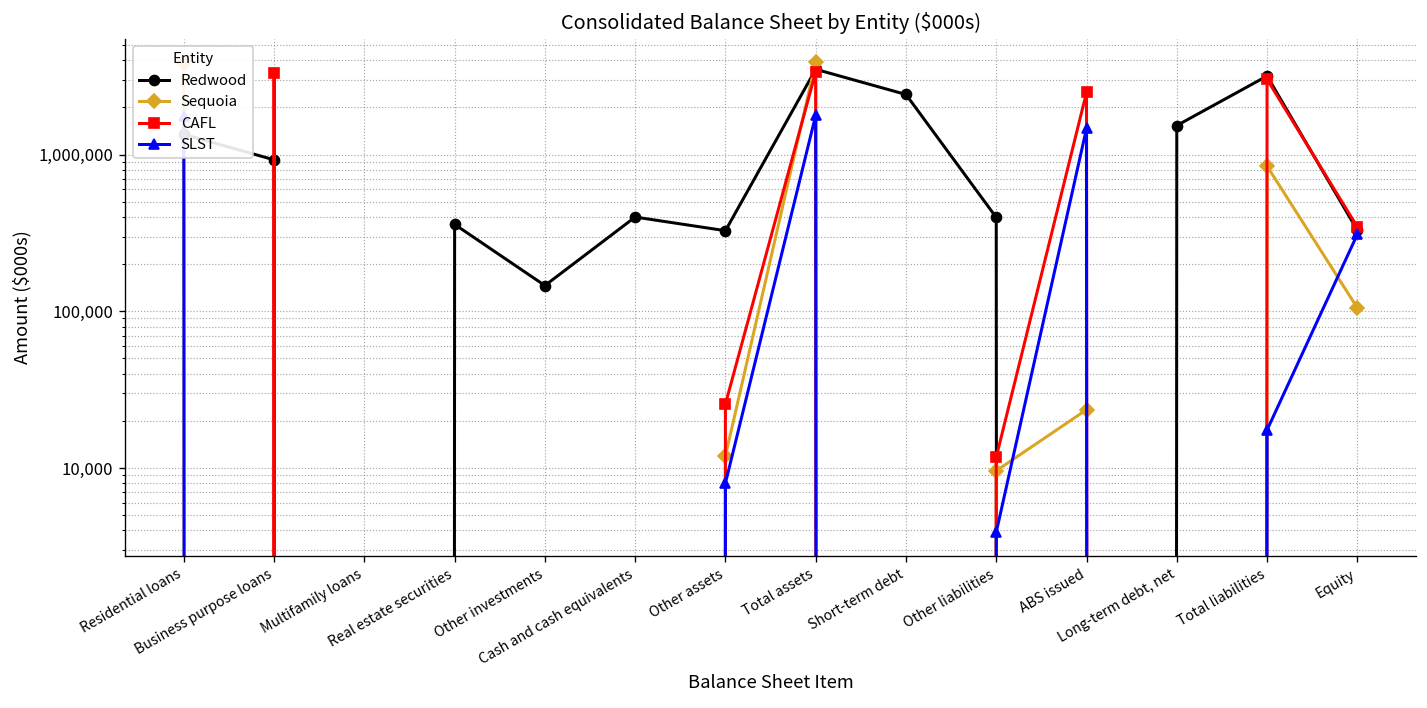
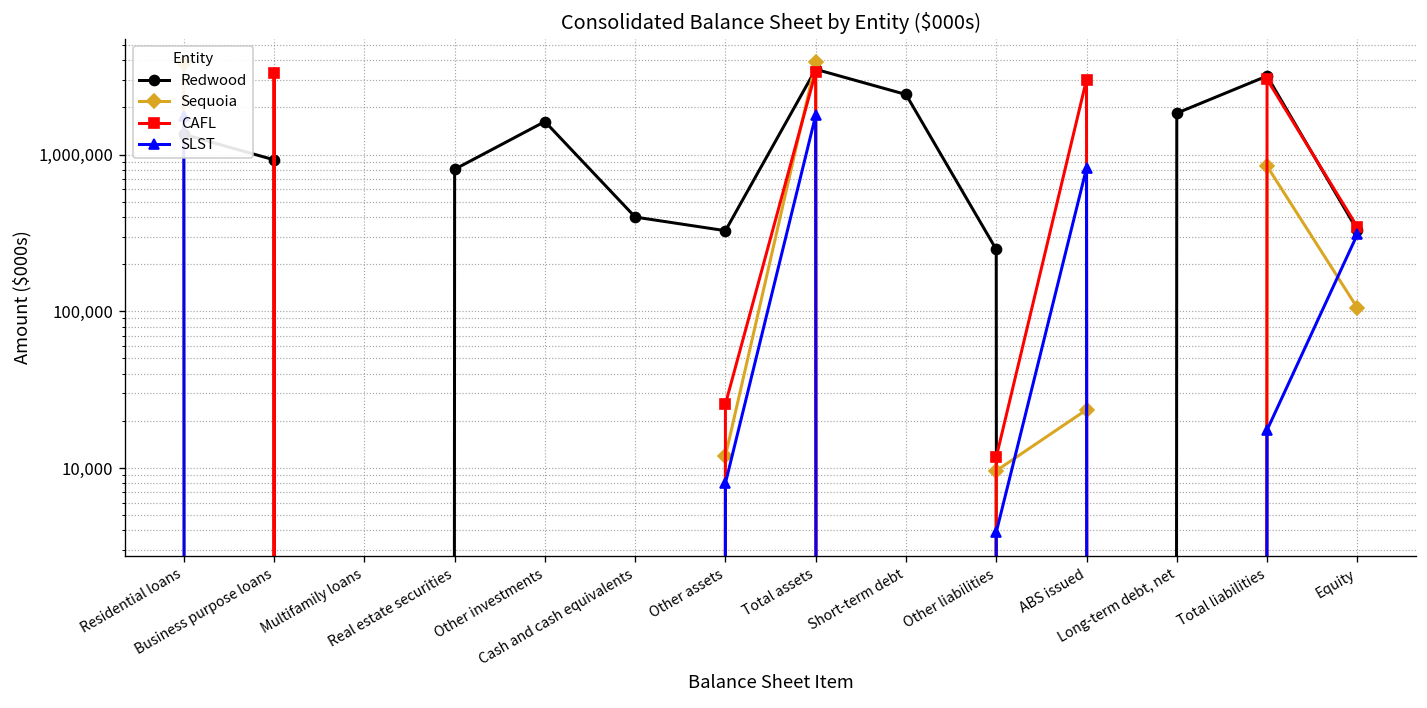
  {
    "Redwood": {
      "Business purpose loans": "900,000",
-     "Real estate securities": "360,000",
-     "Other investments": "150,000",
+     "Real estate securities": "800,000",
+     "Other investments": "1,600,000",
      "Cash and cash equivalents": "400,000",
      "Other assets": "330,000",
      "Short-term debt": "2,400,000",
-     "Other liabilities": "400,000",
-     "Long-term debt, net": "1,500,000",
+     "Other liabilities": "250,000",
+     "Long-term debt, net": "1,800,000",
      "Total liabilities": "3,200,000",
      "Equity": "330,000"
    },
    "Sequoia": {
      "Other assets": "12,000",
      "Total assets": "3,900,000",
      "Other liabilities": "10,000",
      "ABS issued": "24,000",
      "Total liabilities": "800,000",
      "Equity": "110,000"
    },
    "CAFL": {
      "Business purpose loans": "3,300,000",
      "Other assets": "26,000",
      "Other liabilities": "12,000",
-     "ABS issued": "2,500,000",
+     "ABS issued": "3,000,000",
      "Total liabilities": "3,000,000",
      "Equity": "350,000"
    },
    "SLST": {
      "Other assets": "8,000",
      "Total assets": "1,800,000",
      "Other liabilities": "3,900",
-     "ABS issued": "1,500,000",
+     "ABS issued": "800,000",
      "Total liabilities": "17,000",
      "Equity": "310,000"
    }
  }
